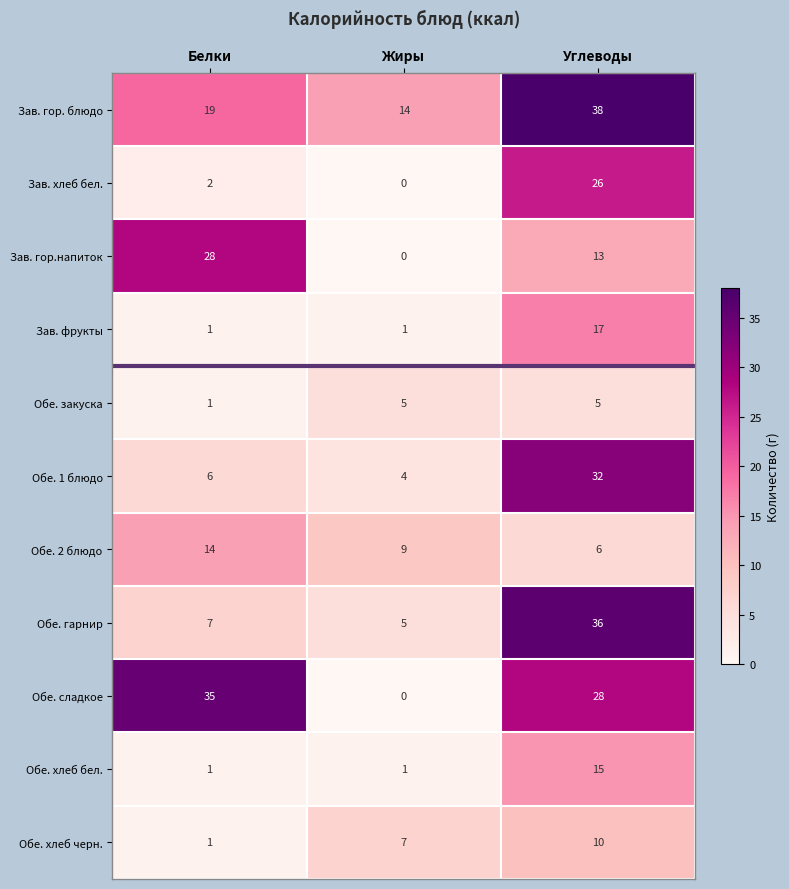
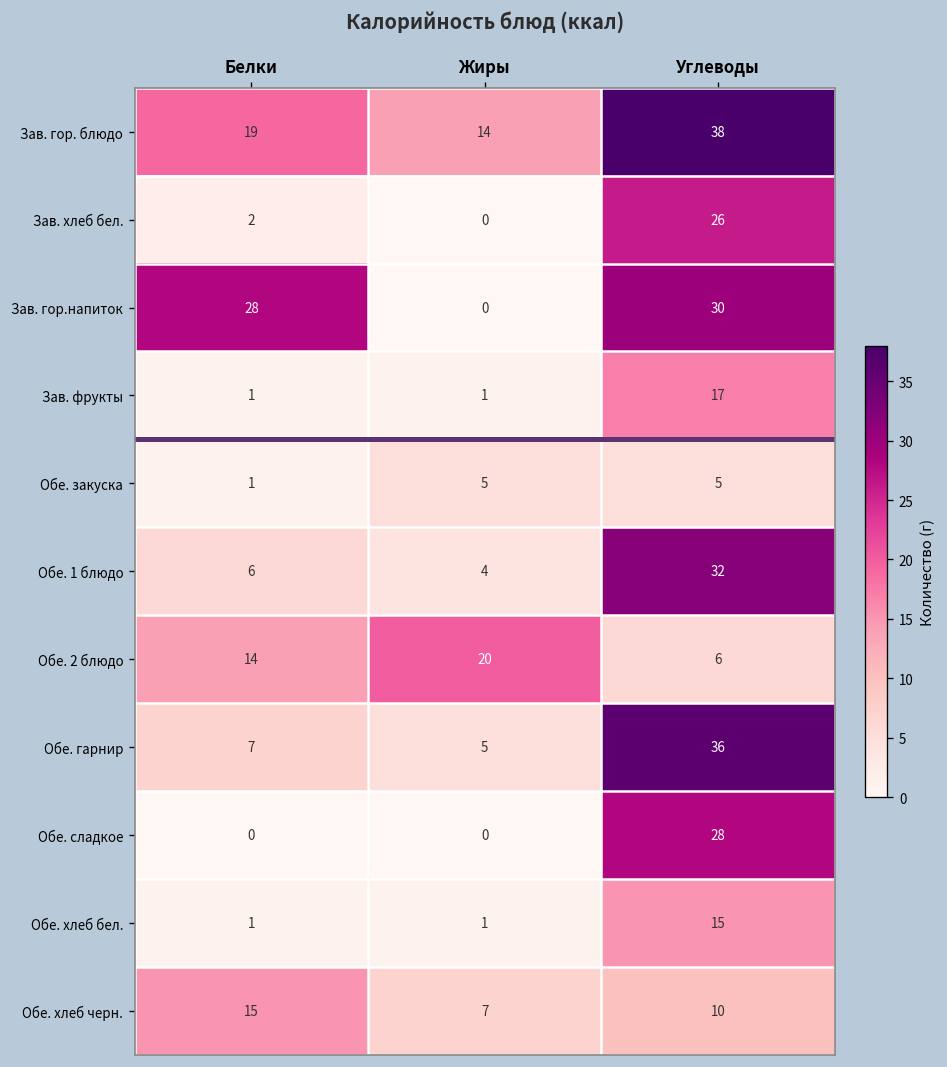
  {
    "Зав. гор. блюдо": {
      "Белки": 19,
      "Жиры": 14,
      "Углеводы": 38
    },
    "Зав. хлеб бел.": {
      "Белки": 2,
      "Жиры": 0,
      "Углеводы": 26
    },
    "Зав. гор.напиток": {
      "Белки": 28,
      "Жиры": 0,
-     "Углеводы": 13
+     "Углеводы": 30
    },
    "Зав. фрукты": {
      "Белки": 1,
      "Жиры": 1,
      "Углеводы": 17
    },
    "Обе. закуска": {
      "Белки": 1,
      "Жиры": 5,
      "Углеводы": 5
    },
    "Обе. 1 блюдо": {
      "Белки": 6,
      "Жиры": 4,
      "Углеводы": 32
    },
    "Обе. 2 блюдо": {
      "Белки": 14,
-     "Жиры": 9,
+     "Жиры": 20,
      "Углеводы": 6
    },
    "Обе. гарнир": {
      "Белки": 7,
      "Жиры": 5,
      "Углеводы": 36
    },
    "Обе. сладкое": {
-     "Белки": 35,
+     "Белки": 0,
      "Жиры": 0,
      "Углеводы": 28
    },
    "Обе. хлеб бел.": {
      "Белки": 1,
      "Жиры": 1,
      "Углеводы": 15
    },
    "Обе. хлеб черн.": {
-     "Белки": 1,
+     "Белки": 15,
      "Жиры": 7,
      "Углеводы": 10
    }
  }
